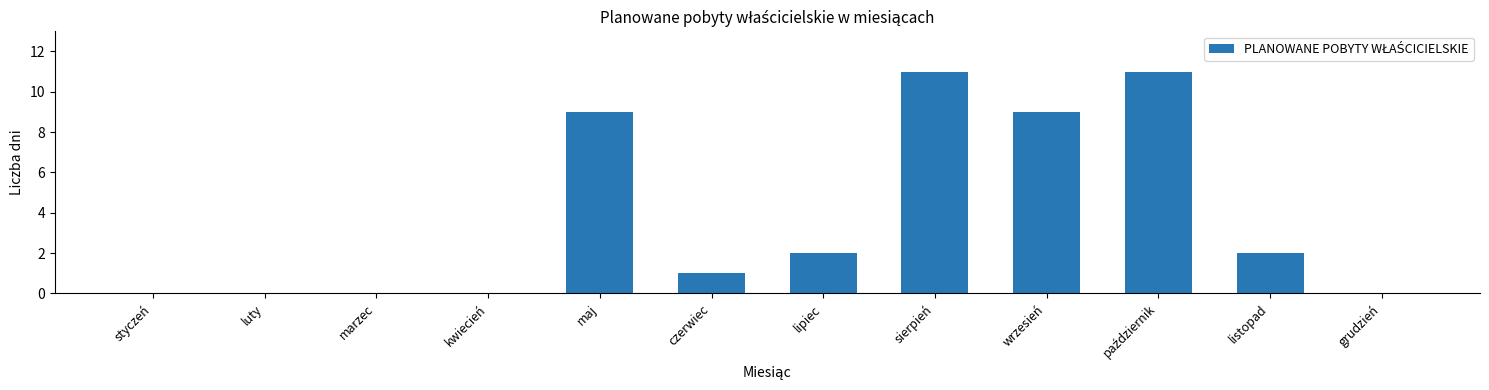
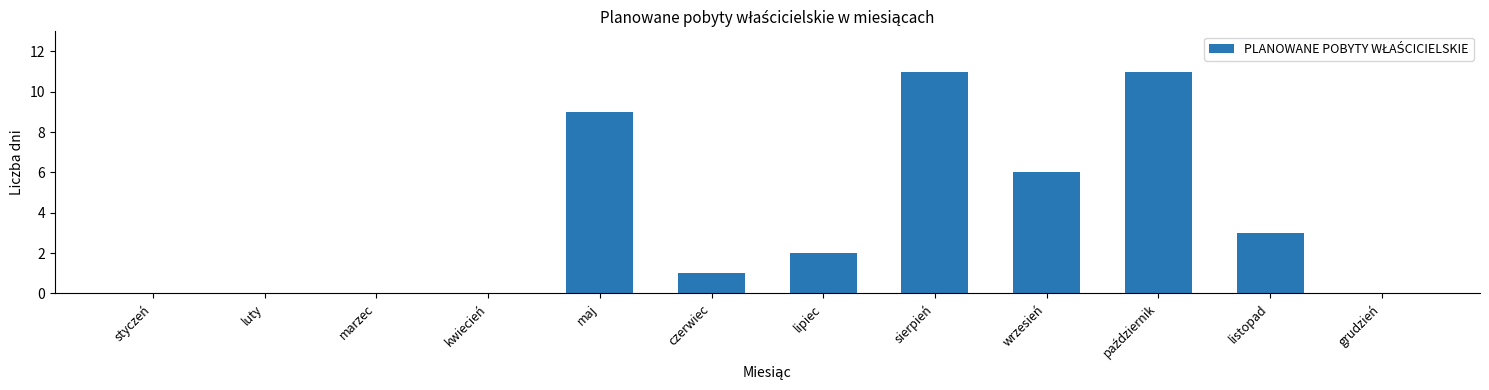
  {
    "styczeń": 0,
    "luty": 0,
    "marzec": 0,
    "kwiecień": 0,
    "maj": 9,
    "czerwiec": 1,
    "lipiec": 2,
    "sierpień": 11,
-   "wrzesień": 9,
+   "wrzesień": 6,
    "październik": 11,
-   "listopad": 2,
+   "listopad": 3,
    "grudzień": 0
  }
